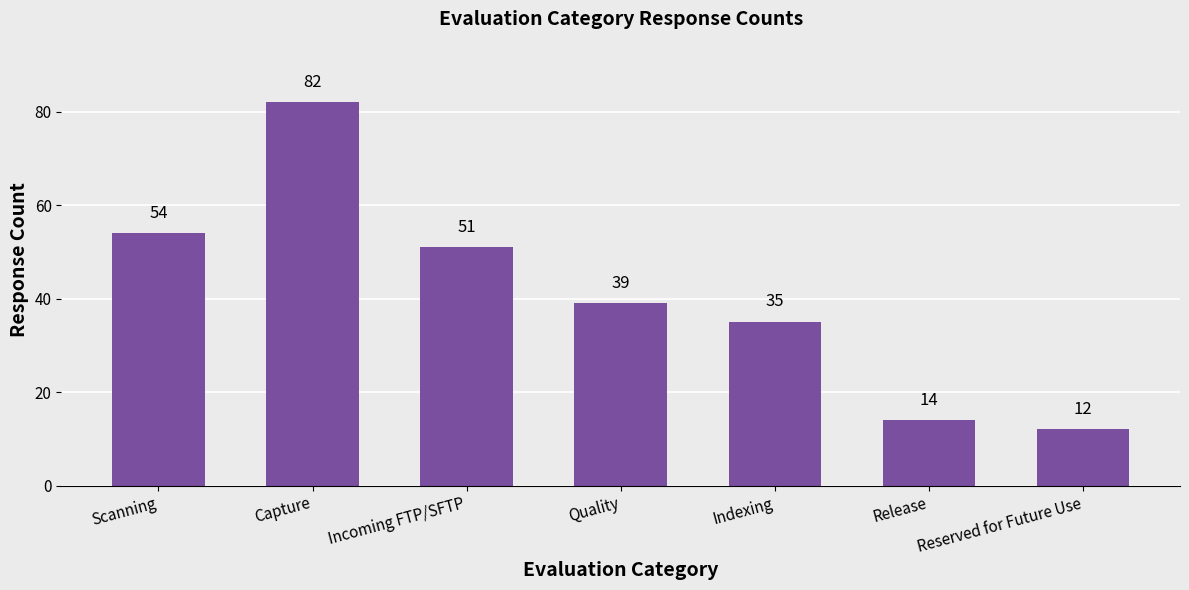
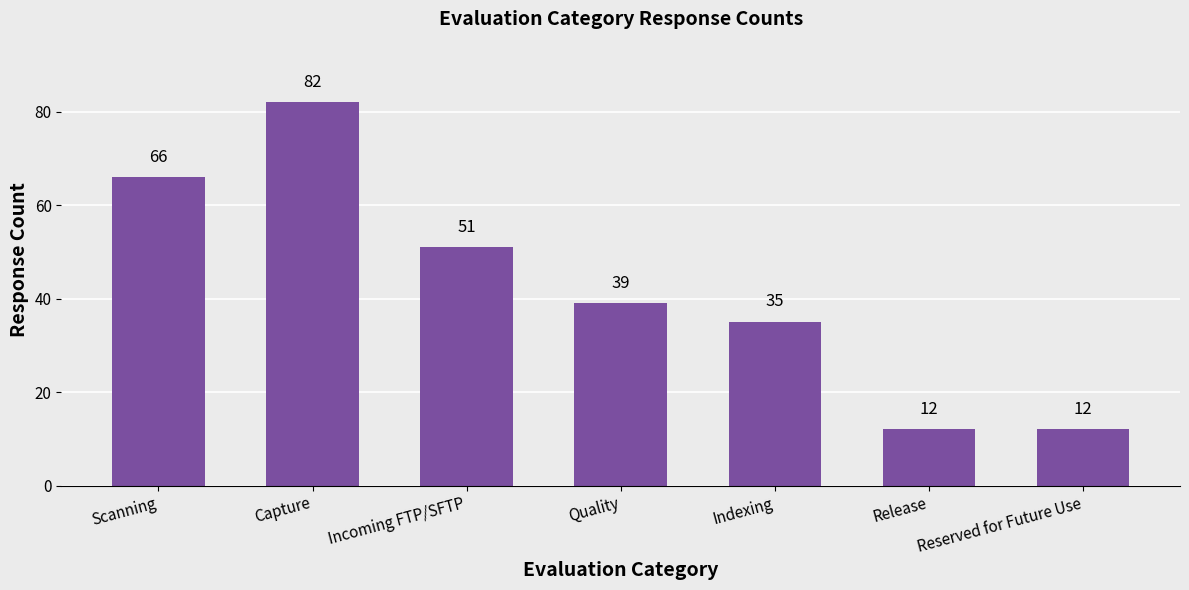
  {
-   "Scanning": 54,
+   "Scanning": 66,
    "Capture": 82,
    "Incoming FTP/SFTP": 51,
    "Quality": 39,
    "Indexing": 35,
-   "Release": 14,
+   "Release": 12,
    "Reserved for Future Use": 12
  }
